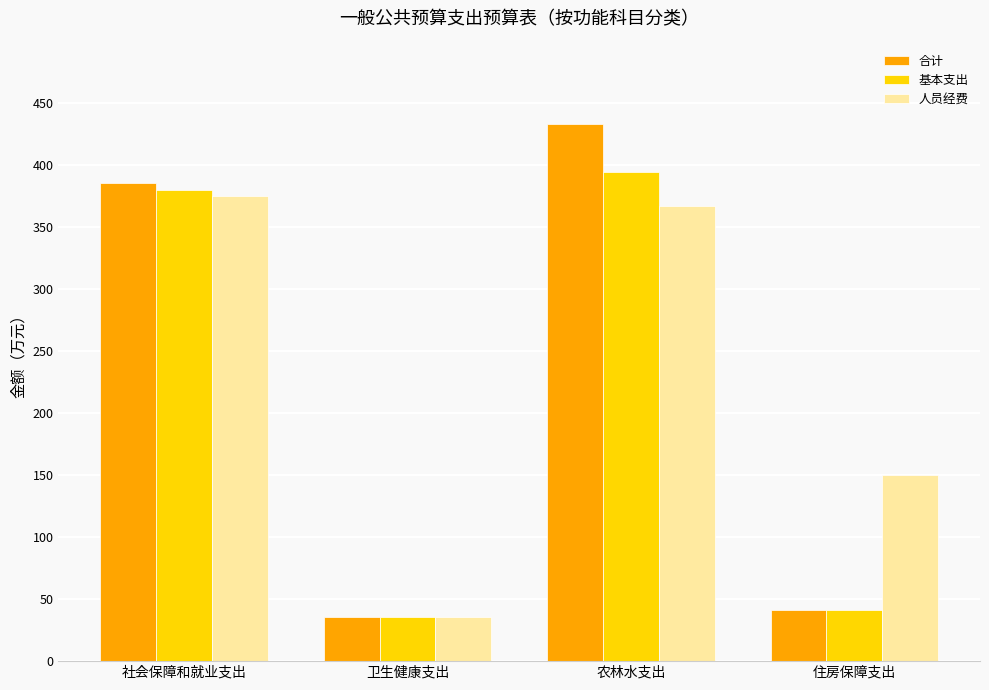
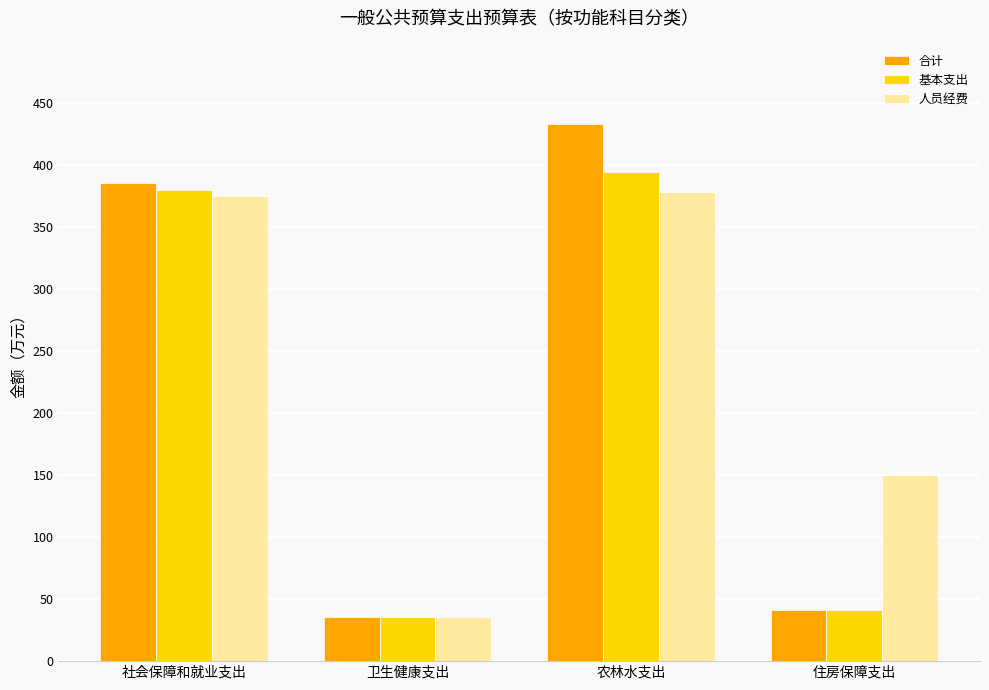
  {
    "人员经费": {
      "社会保障和就业支出": 375,
      "卫生健康支出": 36,
-     "农林水支出": 367,
+     "农林水支出": 378,
      "住房保障支出": 150
    }
  }
